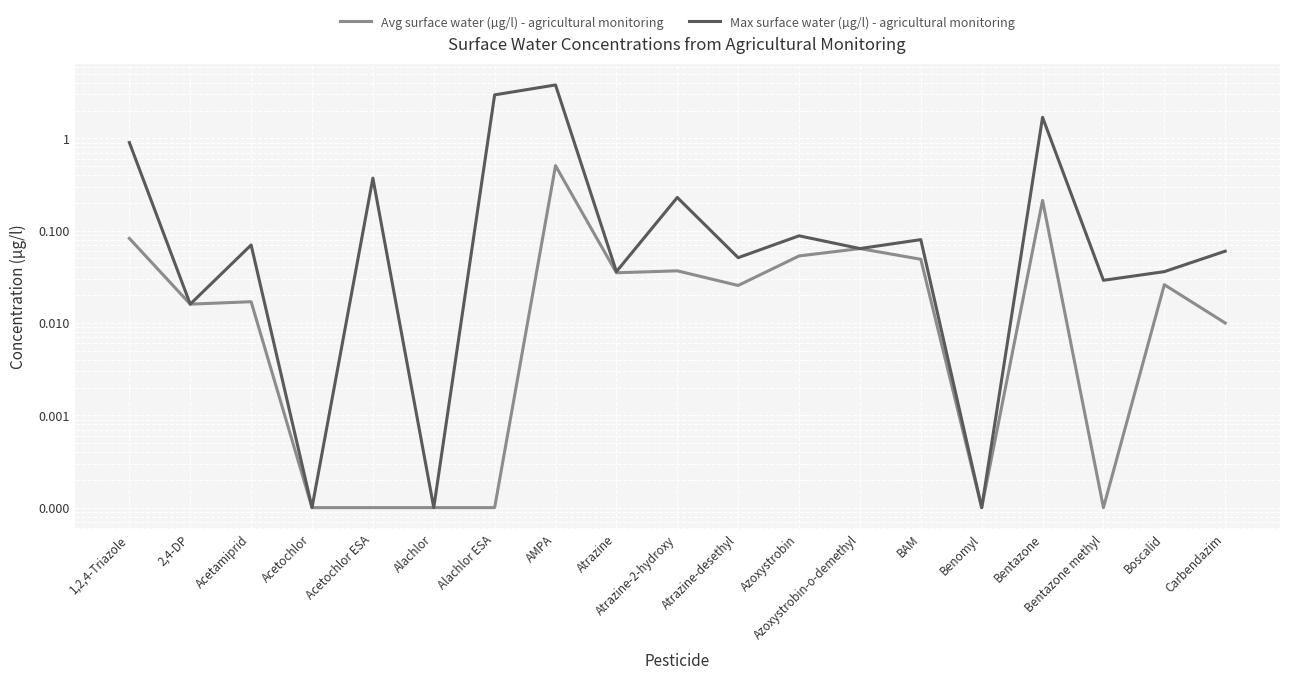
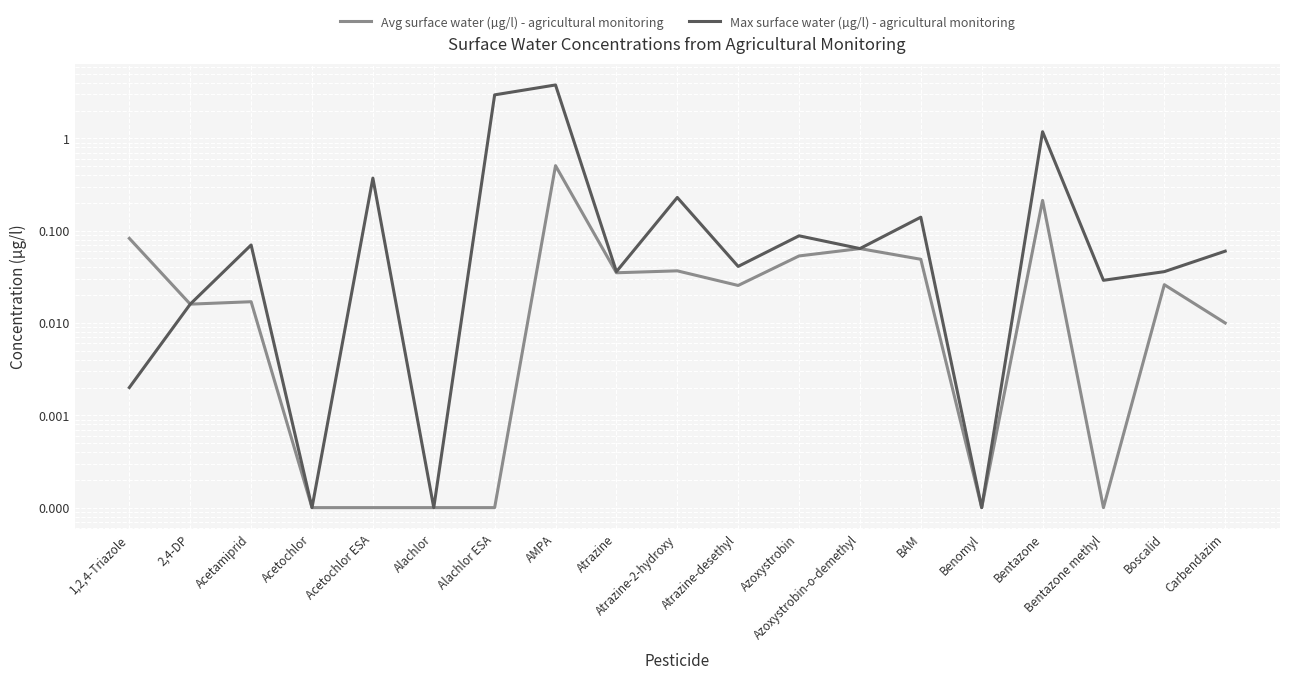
  {
    "Avg surface water (µg/l) - agricultural monitoring": {
      "1,2,4-Triazole": 0.08,
      "Acetamiprid": 0.017,
      "Acetochlor ESA": 0.00010,
      "Alachlor ESA": 0.00010,
      "AMPA": 0.5,
      "Atrazine-2-hydroxy": 0.037,
      "Atrazine-desethyl": 0.026,
      "Azoxystrobin": 0.05,
      "BAM": 0.05,
      "Bentazone": 0.21,
      "Bentazone methyl": 0.00010,
      "Boscalid": 0.026,
      "Carbendazim": 0.010
    },
    "Max surface water (µg/l) - agricultural monitoring": {
-     "1,2,4-Triazole": 0.9,
+     "1,2,4-Triazole": 0.002,
      "Acetamiprid": 0.07,
      "Acetochlor ESA": 0.37,
      "Alachlor ESA": 3.0,
      "AMPA": 3.8,
      "Atrazine-2-hydroxy": 0.23,
-     "Atrazine-desethyl": 0.05,
+     "Atrazine-desethyl": 0.04,
      "Azoxystrobin": 0.09,
-     "BAM": 0.08,
-     "Bentazone": 1.7,
+     "BAM": 0.14,
+     "Bentazone": 1.2,
      "Bentazone methyl": 0.029,
      "Boscalid": 0.036,
      "Carbendazim": 0.06
    }
  }
